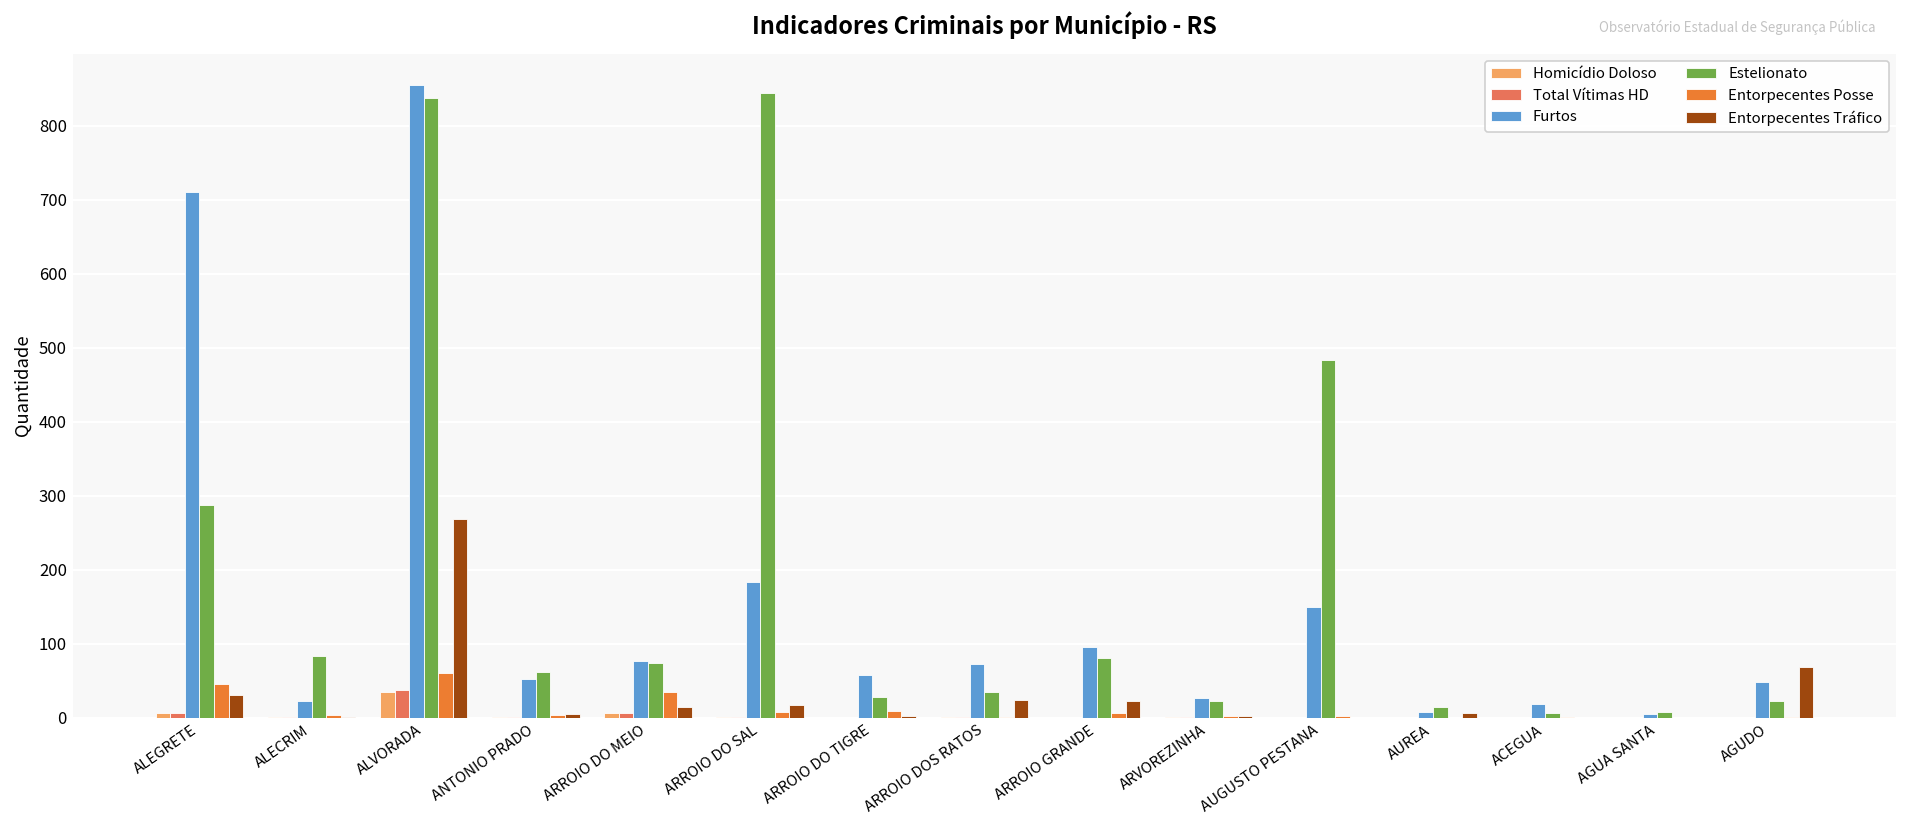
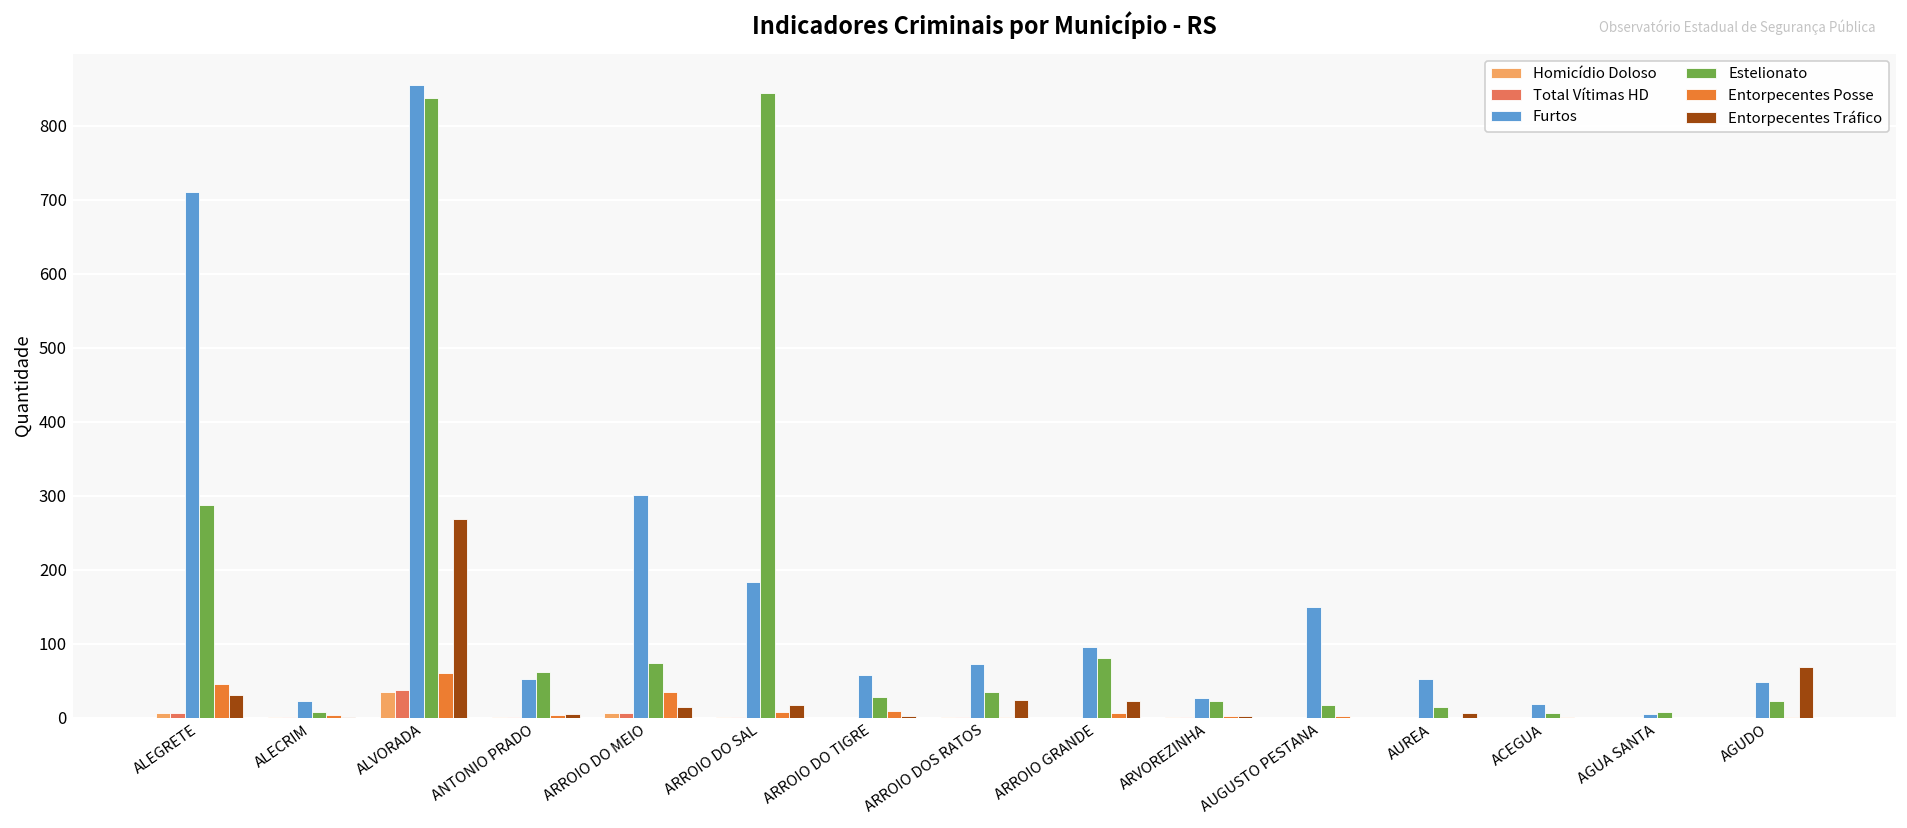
  {
    "Furtos": {
      "ALEGRETE": 710,
      "ALECRIM": 20,
      "ALVORADA": 860,
      "ANTONIO PRADO": 50,
-     "ARROIO DO MEIO": 80,
+     "ARROIO DO MEIO": 300,
      "ARROIO DO SAL": 180,
      "ARROIO DO TIGRE": 60,
      "ARROIO DOS RATOS": 70,
      "ARROIO GRANDE": 100,
      "ARVOREZINHA": 30,
      "AUGUSTO PESTANA": 150,
-     "AUREA": 10,
+     "AUREA": 50,
      "ACEGUA": 20,
      "AGUA SANTA": 10,
      "AGUDO": 50
    },
    "Estelionato": {
      "ALEGRETE": 290,
-     "ALECRIM": 80,
+     "ALECRIM": 10,
      "ALVORADA": 840,
      "ANTONIO PRADO": 60,
      "ARROIO DO MEIO": 70,
      "ARROIO DO SAL": 850,
      "ARROIO DO TIGRE": 30,
      "ARROIO DOS RATOS": 40,
      "ARROIO GRANDE": 80,
      "ARVOREZINHA": 20,
-     "AUGUSTO PESTANA": 480,
+     "AUGUSTO PESTANA": 20,
      "AUREA": 20,
      "ACEGUA": 10,
      "AGUA SANTA": 10,
      "AGUDO": 20
    },
    "Entorpecentes Tráfico": {
      "ALEGRETE": 30,
      "ALVORADA": 270,
      "ANTONIO PRADO": 10,
      "ARROIO DO MEIO": 10,
      "ARROIO DO SAL": 20,
      "ARROIO DOS RATOS": 20,
      "ARROIO GRANDE": 20,
      "AUGUSTO PESTANA": 0,
      "AUREA": 10,
      "ACEGUA": 0,
      "AGUA SANTA": 0,
      "AGUDO": 70
    }
  }
